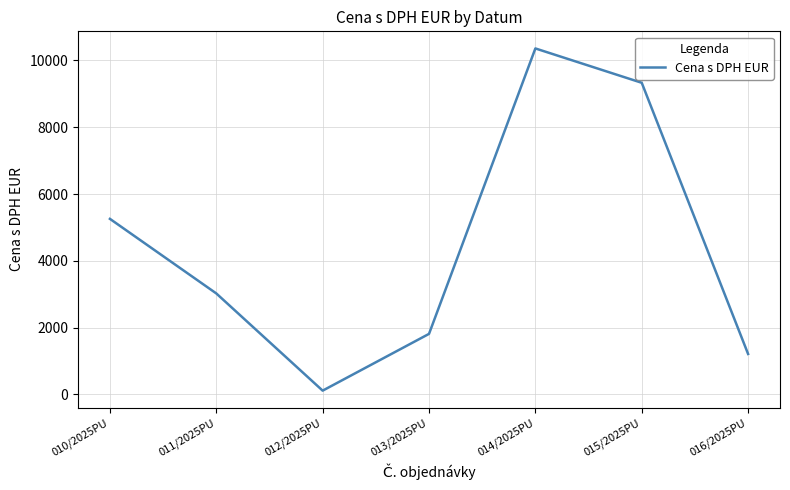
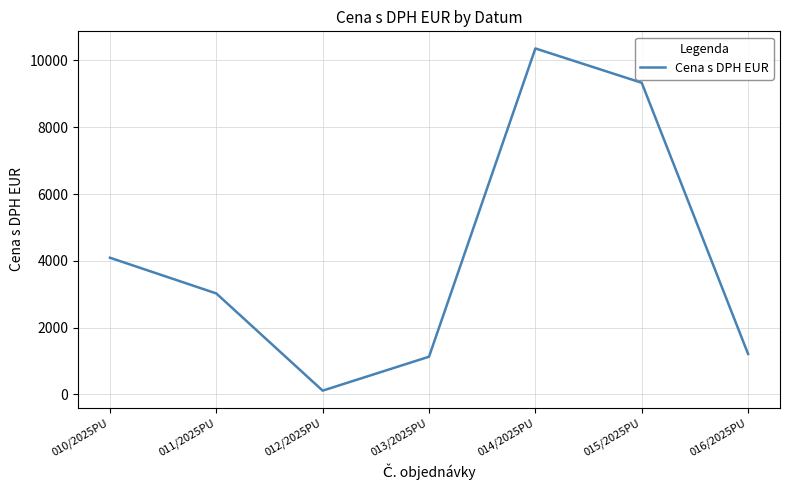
  {
-   "010/2025PU": 5300,
+   "010/2025PU": 4100,
    "011/2025PU": 3000,
    "012/2025PU": 100,
-   "013/2025PU": 1800,
+   "013/2025PU": 1100,
    "014/2025PU": 10400,
    "015/2025PU": 9300,
    "016/2025PU": 1200
  }
